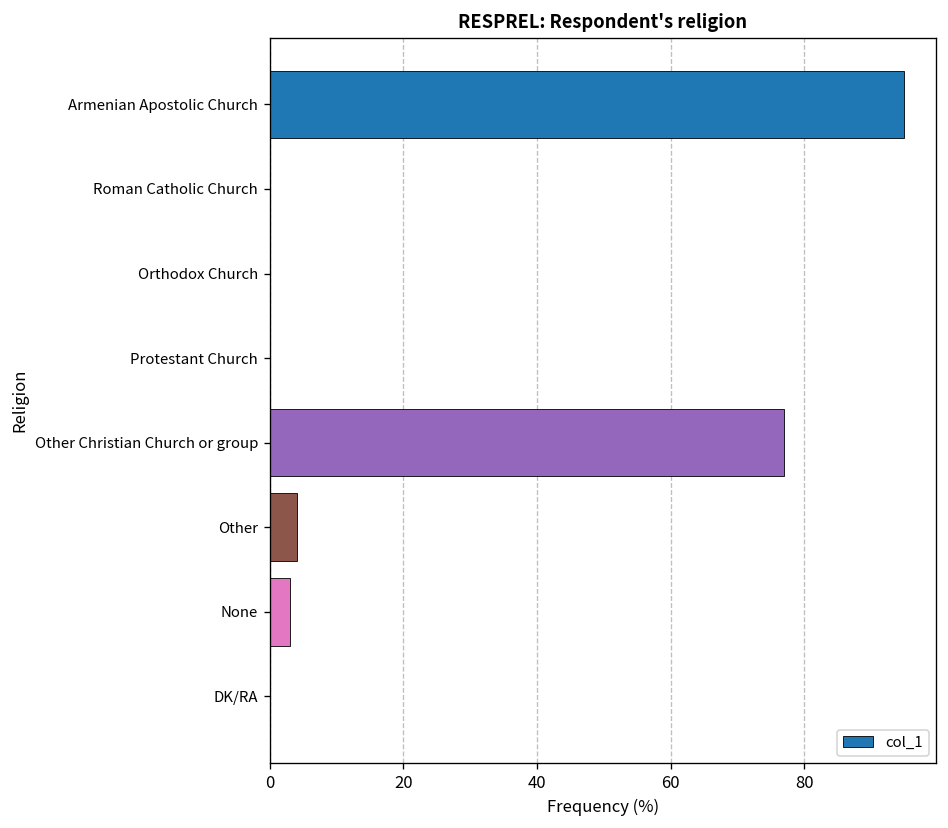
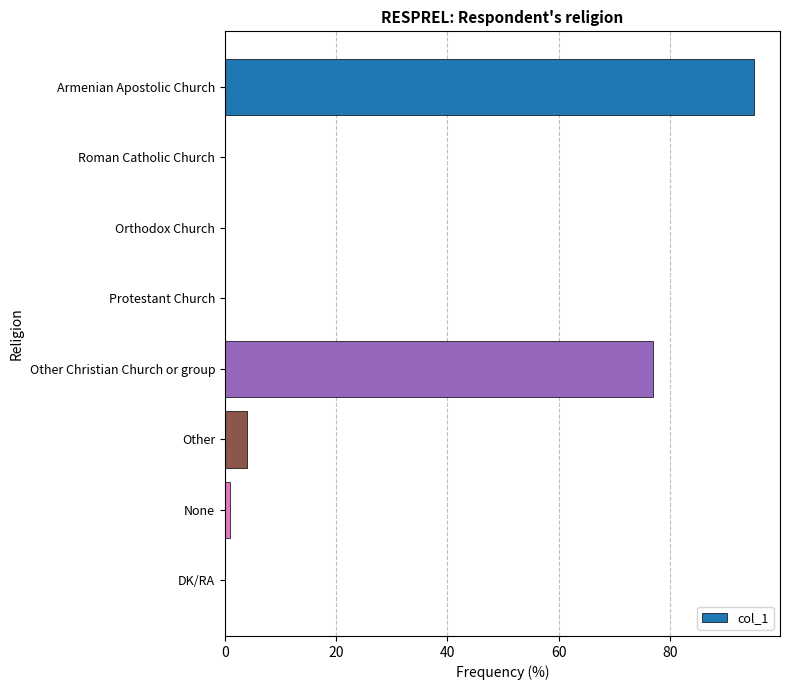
  {
    "Armenian Apostolic Church": 95,
    "Roman Catholic Church": 0,
    "Orthodox Church": 0,
    "Protestant Church": 0,
    "Other Christian Church or group": 77,
    "Other": 4,
-   "None": 3,
+   "None": 1,
    "DK/RA": 0
  }
